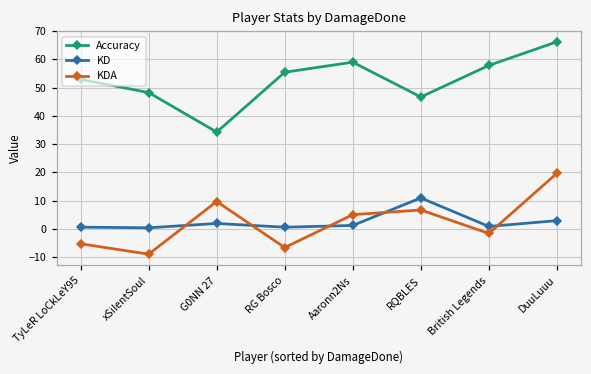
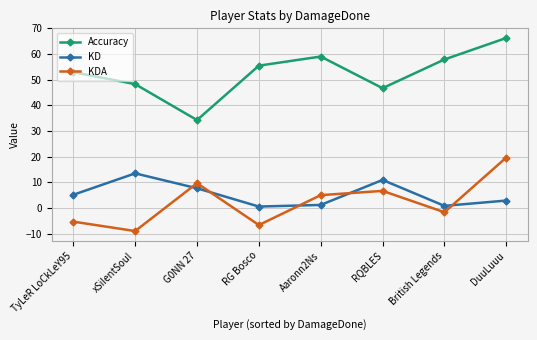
  {
    "Accuracy": {
      "xSiIentSoul": 48,
      "G0NN 27": 34,
      "RG Bosco": 55,
      "Aaronn2Ns": 59,
      "RQBLES": 47,
      "British Legends": 58,
      "DuuLuuu": 66
    },
    "KD": {
-     "TyLeR LoCkLeY95": 1,
-     "xSiIentSoul": 0,
-     "G0NN 27": 2,
+     "TyLeR LoCkLeY95": 5,
+     "xSiIentSoul": 13,
+     "G0NN 27": 8,
      "RG Bosco": 1,
      "Aaronn2Ns": 1,
      "RQBLES": 11,
      "British Legends": 1,
      "DuuLuuu": 3
    },
    "KDA": {
      "TyLeR LoCkLeY95": -5,
      "xSiIentSoul": -9,
      "G0NN 27": 10,
      "RG Bosco": -7,
      "Aaronn2Ns": 5,
      "RQBLES": 7,
      "British Legends": -2,
      "DuuLuuu": 20
    }
  }
